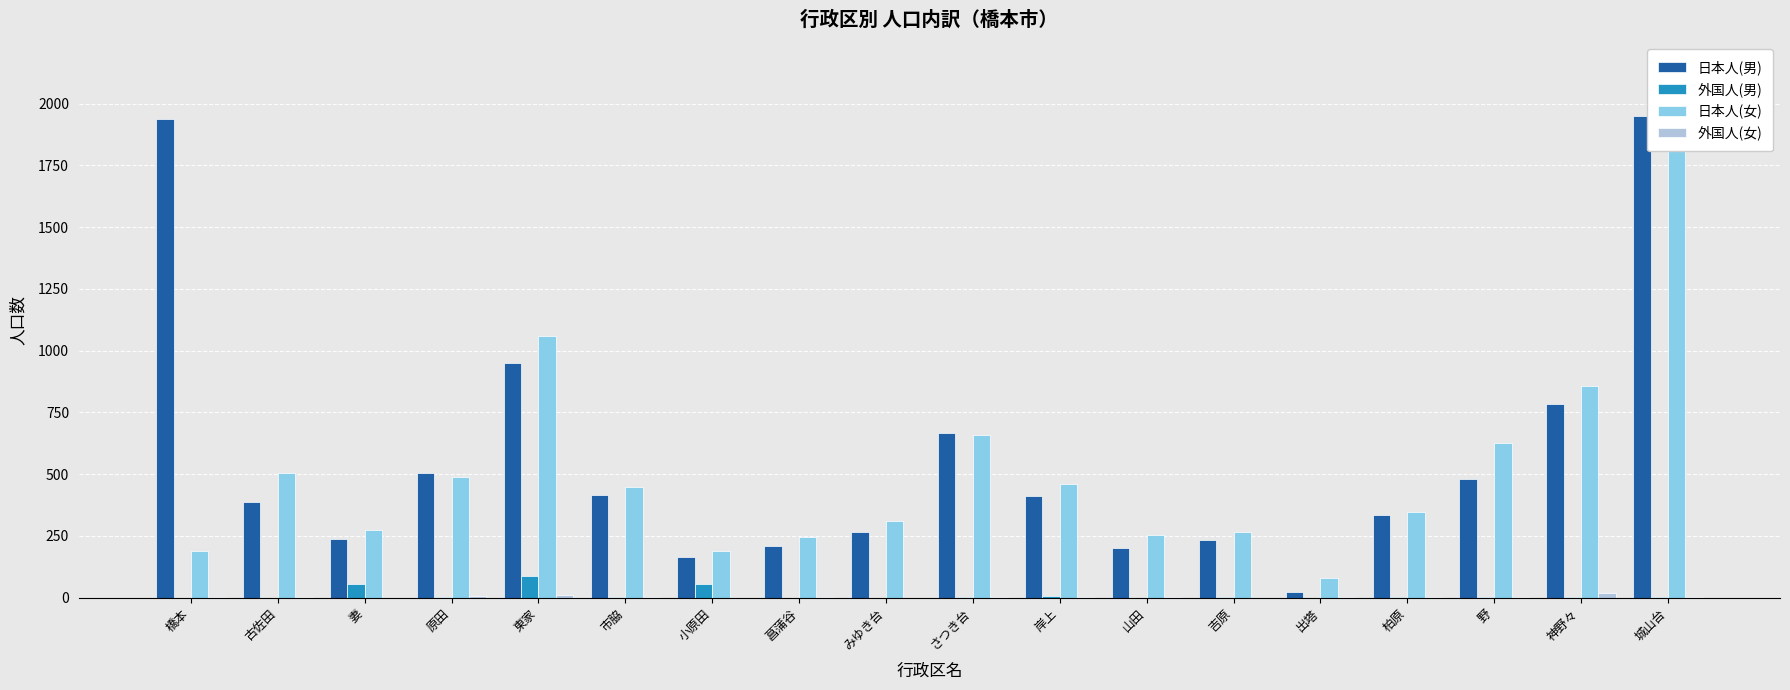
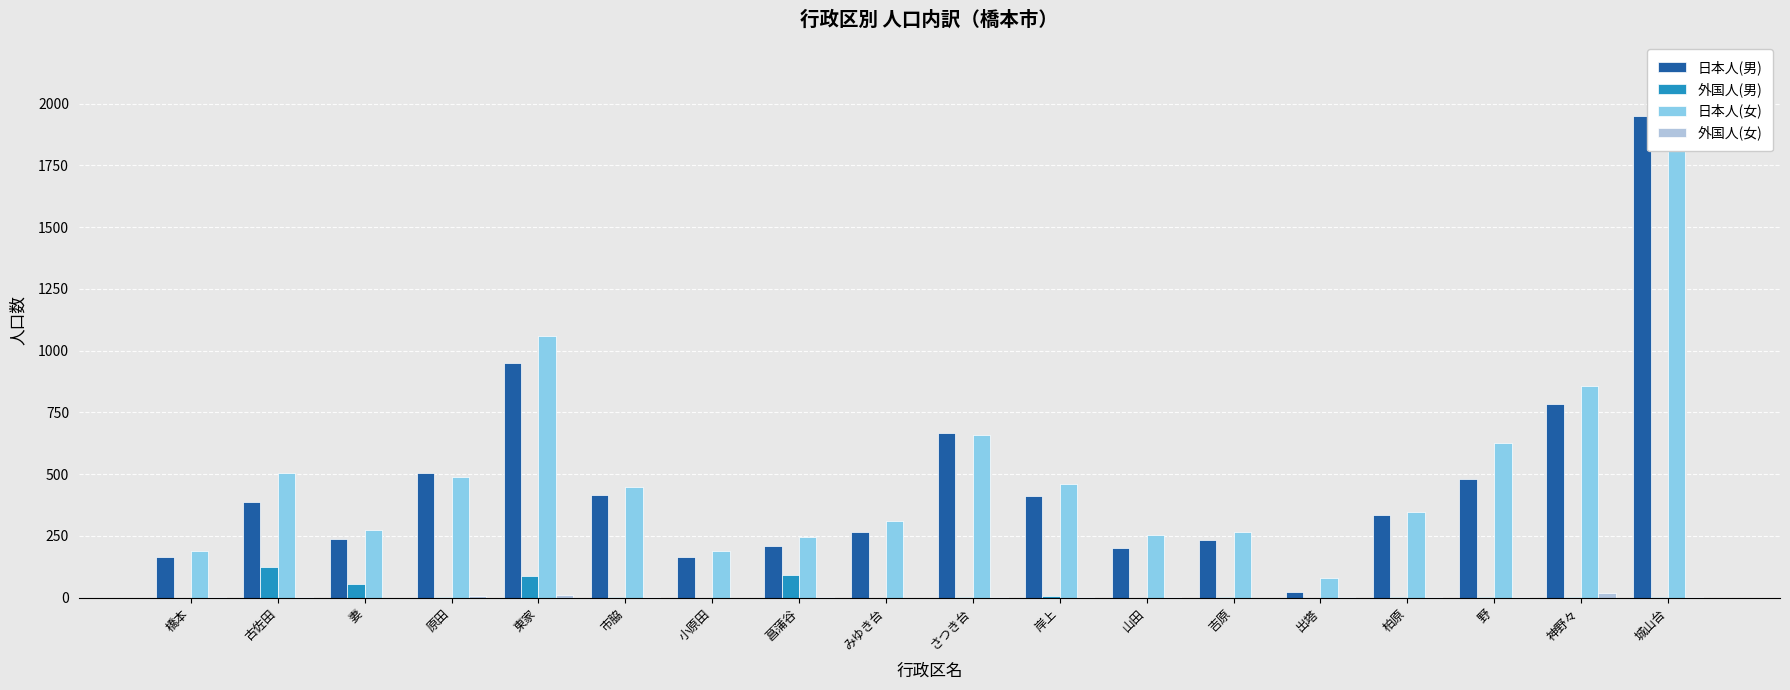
  {
    "日本人(男)": {
-     "橋本": 1940,
+     "橋本": 160,
      "古佐田": 390,
      "妻": 240,
      "原田": 510,
      "東家": 950,
      "市脇": 410,
      "小原田": 160,
      "菖蒲谷": 210,
      "みゆき台": 270,
      "さつき台": 670,
      "岸上": 410,
      "山田": 200,
      "吉原": 230,
      "出塔": 20,
      "柏原": 330,
      "野": 480,
      "神野々": 780,
      "城山台": 1950
    },
    "外国人(男)": {
      "橋本": 0,
-     "古佐田": 0,
+     "古佐田": 120,
      "妻": 60,
      "東家": 90,
-     "小原田": 60,
-     "菖蒲谷": 0,
+     "小原田": 0,
+     "菖蒲谷": 90,
      "みゆき台": 0,
      "山田": 0,
      "出塔": 0
    }
  }
